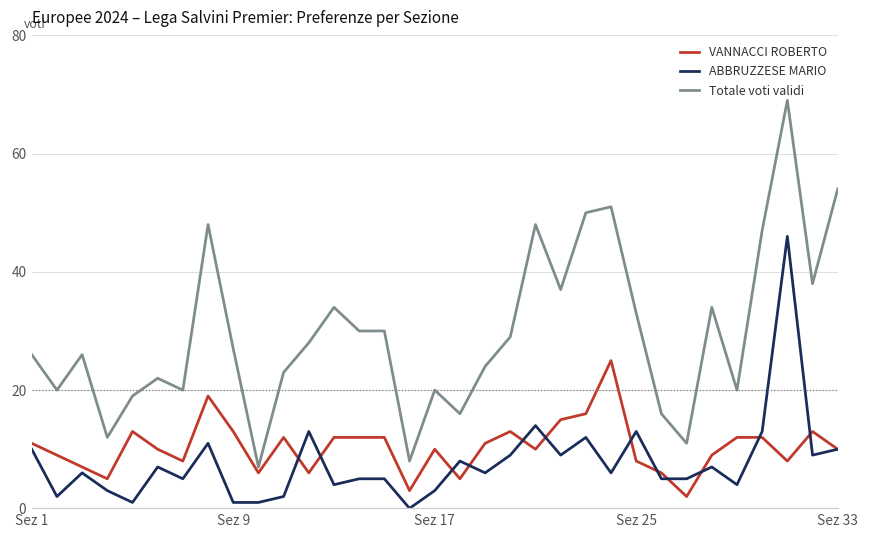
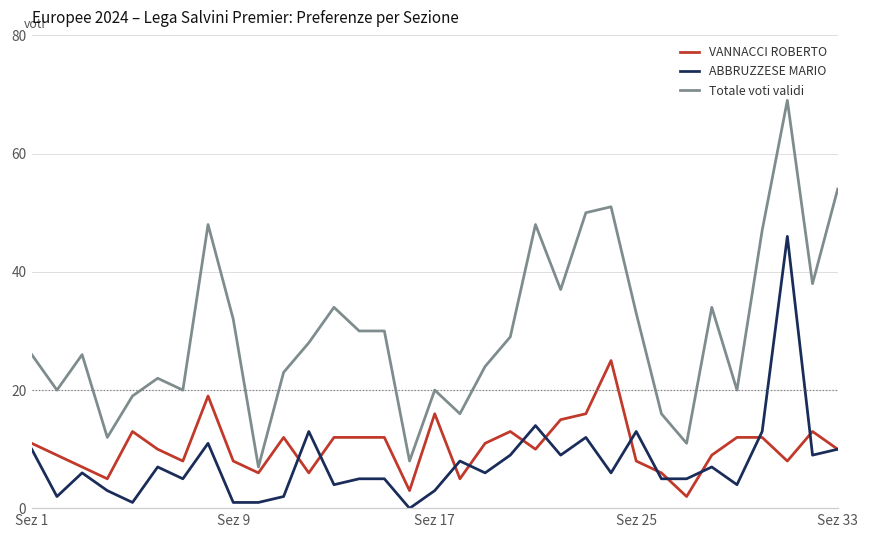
  {
    "VANNACCI ROBERTO": {
      "Sez 1": 11,
-     "Sez 9": 13,
-     "Sez 17": 10,
+     "Sez 9": 8,
+     "Sez 17": 16,
      "Sez 25": 8
    },
    "ABBRUZZESE MARIO": {
      "Sez 1": 10,
      "Sez 9": 1,
      "Sez 17": 3,
      "Sez 25": 13
    },
    "Totale voti validi": {
      "Sez 1": 26,
-     "Sez 9": 27,
+     "Sez 9": 32,
      "Sez 17": 20,
      "Sez 25": 33,
      "Sez 33": 54
    }
  }
